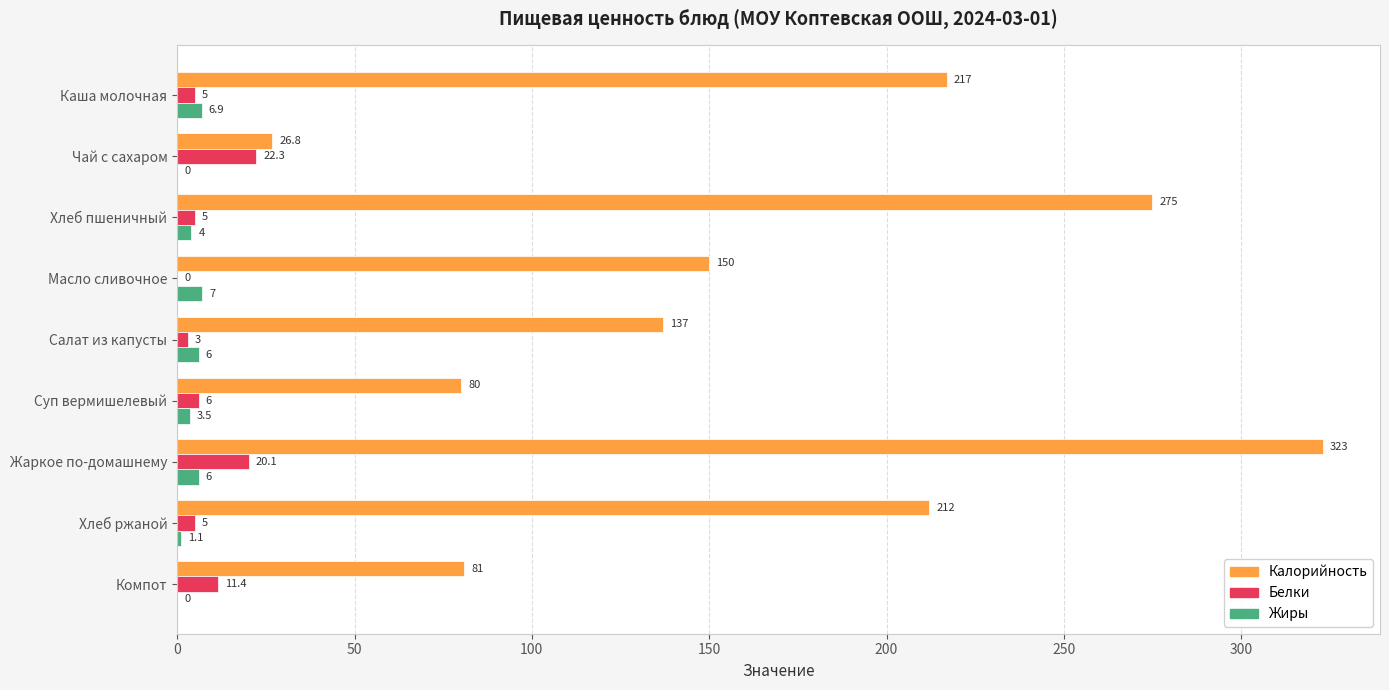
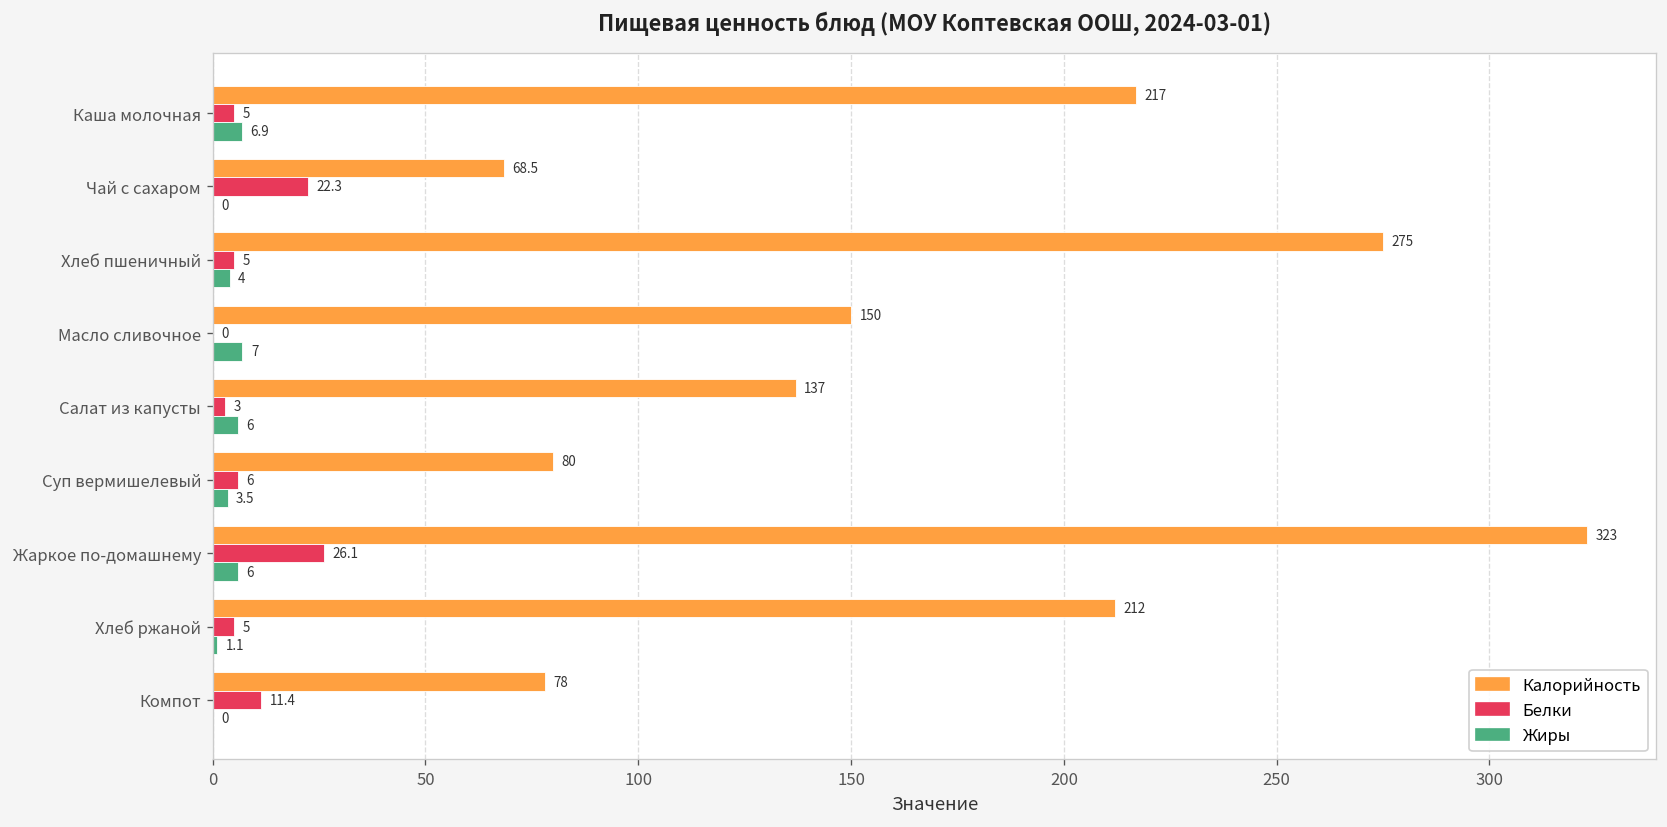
  {
    "Калорийность": {
      "Каша молочная": 217,
-     "Чай с сахаром": 26.8,
+     "Чай с сахаром": 68.5,
      "Хлеб пшеничный": 275,
      "Масло сливочное": 150,
      "Салат из капусты": 137,
      "Суп вермишелевый": 80,
      "Жаркое по-домашнему": 323,
      "Хлеб ржаной": 212,
-     "Компот": 81
+     "Компот": 78
    },
    "Белки": {
      "Каша молочная": 5,
      "Чай с сахаром": 22.3,
      "Хлеб пшеничный": 5,
      "Масло сливочное": 0,
      "Салат из капусты": 3,
      "Суп вермишелевый": 6,
-     "Жаркое по-домашнему": 20.1,
+     "Жаркое по-домашнему": 26.1,
      "Хлеб ржаной": 5,
      "Компот": 11.4
    },
    "Жиры": {
      "Каша молочная": 6.9,
      "Чай с сахаром": 0,
      "Хлеб пшеничный": 4,
      "Масло сливочное": 7,
      "Салат из капусты": 6,
      "Суп вермишелевый": 3.5,
      "Жаркое по-домашнему": 6,
      "Хлеб ржаной": 1.1,
      "Компот": 0
    }
  }
